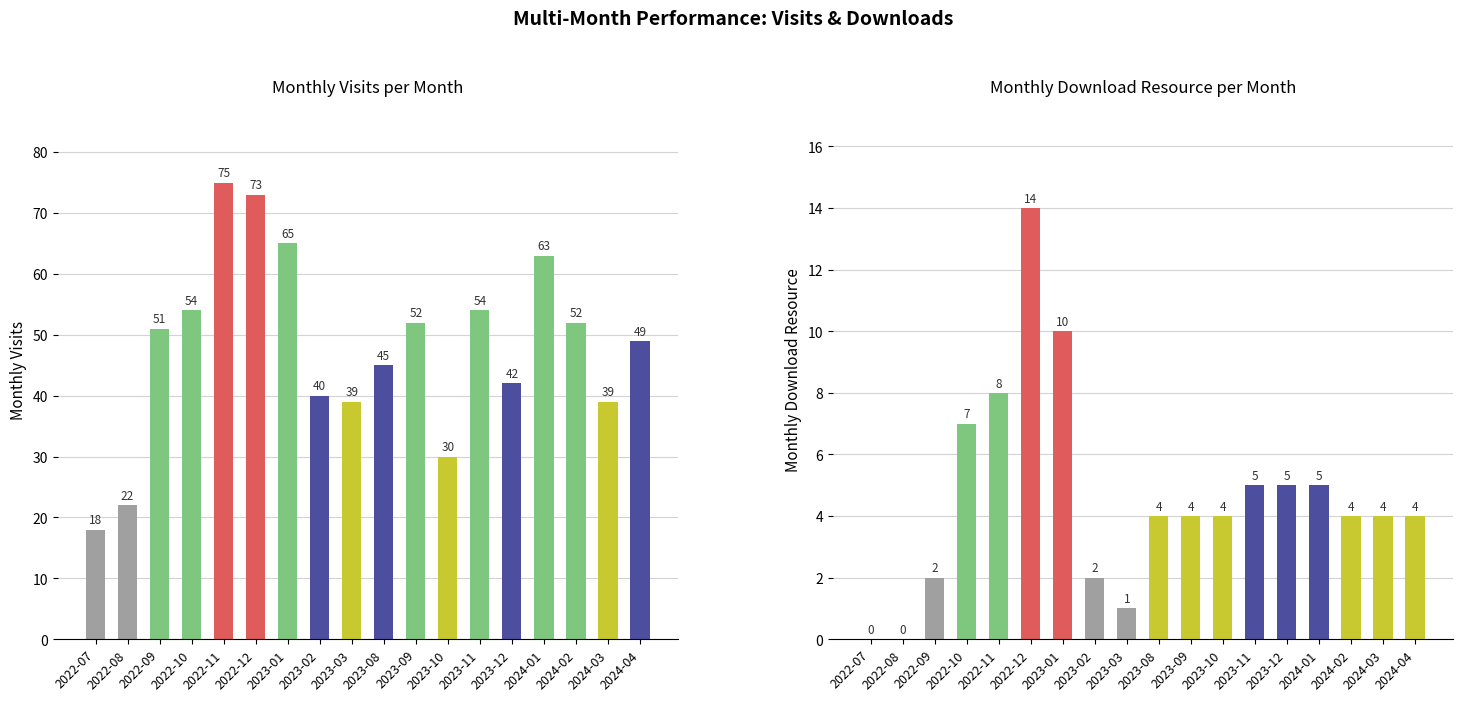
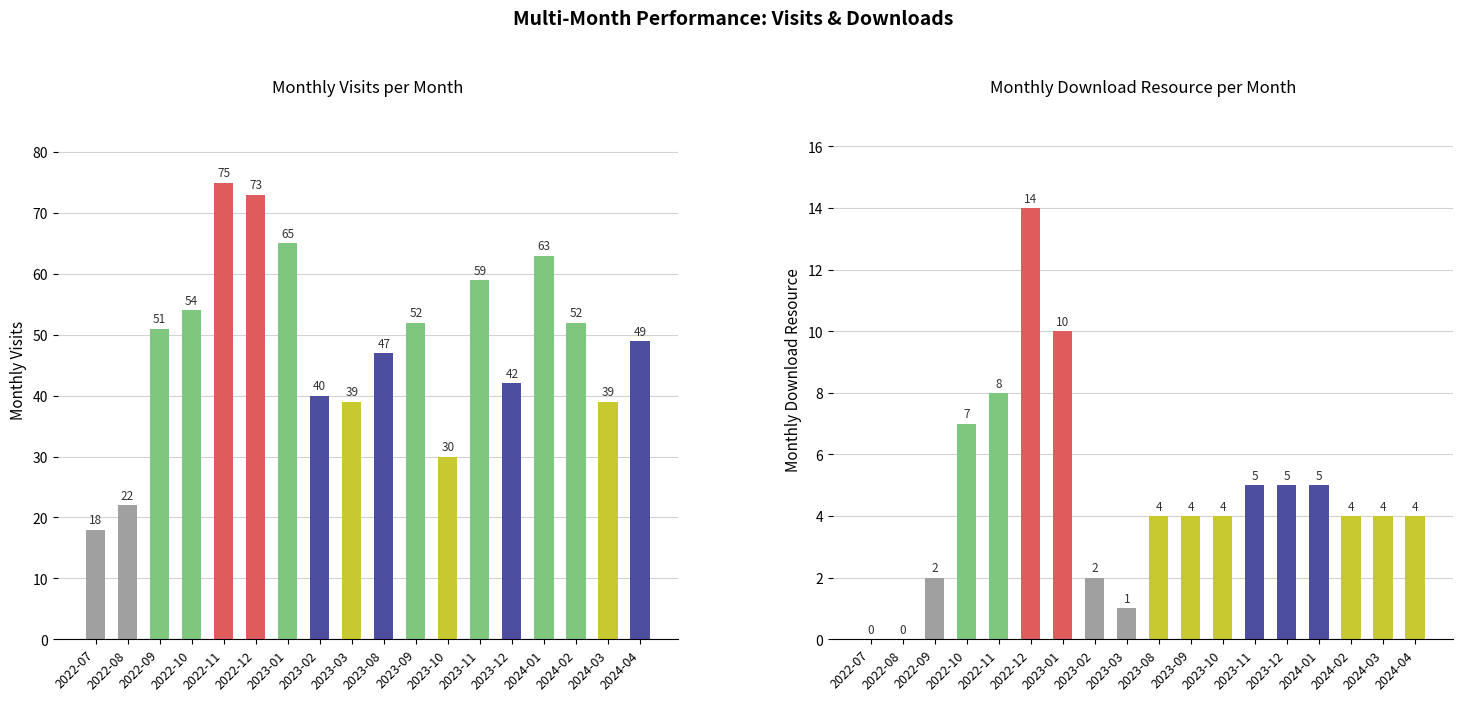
  {
    "Monthly Visits per Month": {
      "2022-07": 18,
      "2022-08": 22,
      "2022-09": 51,
      "2022-10": 54,
      "2022-11": 75,
      "2022-12": 73,
      "2023-01": 65,
      "2023-02": 40,
      "2023-03": 39,
-     "2023-08": 45,
+     "2023-08": 47,
      "2023-09": 52,
      "2023-10": 30,
-     "2023-11": 54,
+     "2023-11": 59,
      "2023-12": 42,
      "2024-01": 63,
      "2024-02": 52,
      "2024-03": 39,
      "2024-04": 49
    },
    "Monthly Download Resource per Month": {
      "2022-07": 0,
      "2022-08": 0,
      "2022-09": 2,
      "2022-10": 7,
      "2022-11": 8,
      "2022-12": 14,
      "2023-01": 10,
      "2023-02": 2,
      "2023-03": 1,
      "2023-08": 4,
      "2023-09": 4,
      "2023-10": 4,
      "2023-11": 5,
      "2023-12": 5,
      "2024-01": 5,
      "2024-02": 4,
      "2024-03": 4,
      "2024-04": 4
    }
  }
